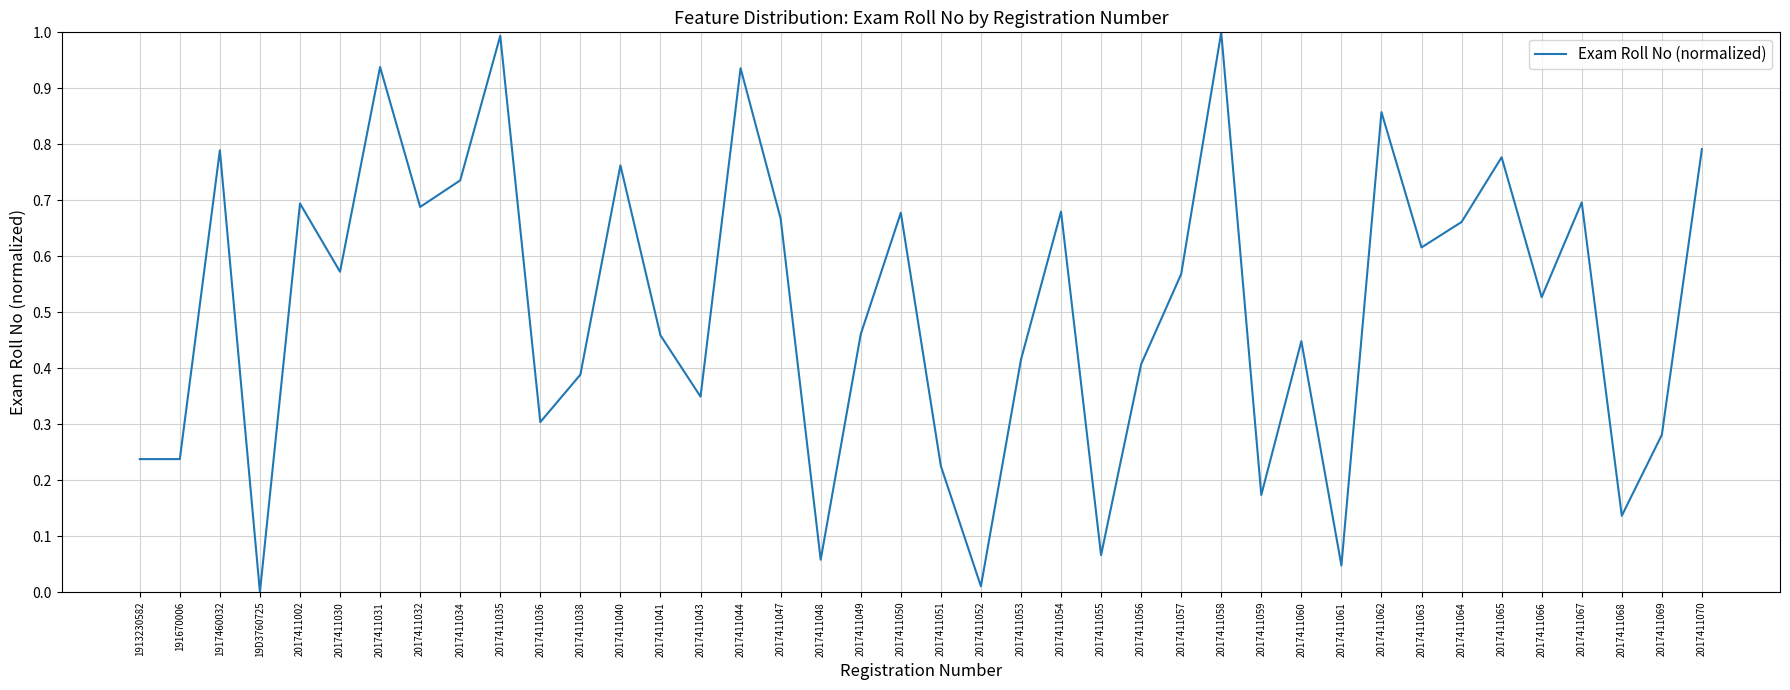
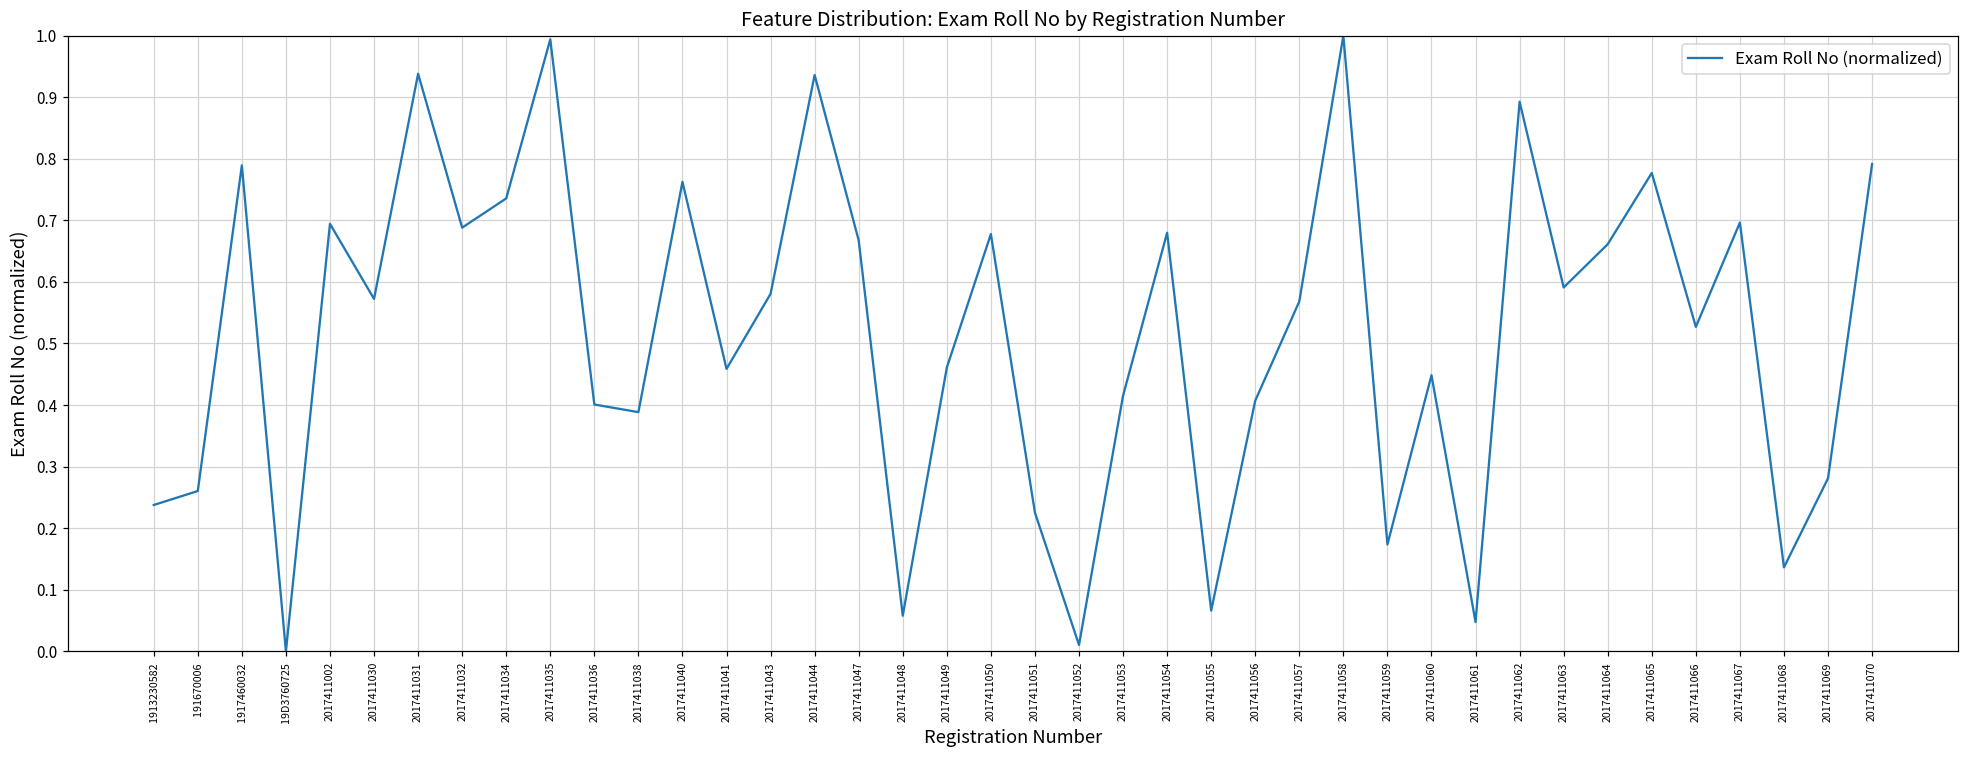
  {
    "1913230582": 0.24,
-   "191670006": 0.24,
+   "191670006": 0.26,
    "1917460032": 0.79,
    "19D3760725": 0.00,
    "2017411002": 0.69,
    "2017411030": 0.57,
    "2017411031": 0.94,
    "2017411032": 0.69,
    "2017411034": 0.74,
    "2017411035": 0.99,
-   "2017411036": 0.30,
+   "2017411036": 0.40,
    "2017411038": 0.39,
    "2017411040": 0.76,
    "2017411041": 0.46,
-   "2017411043": 0.35,
+   "2017411043": 0.58,
    "2017411044": 0.94,
    "2017411047": 0.67,
    "2017411048": 0.06,
    "2017411049": 0.46,
    "2017411050": 0.68,
    "2017411051": 0.23,
    "2017411052": 0.01,
    "2017411053": 0.42,
    "2017411054": 0.68,
    "2017411055": 0.07,
    "2017411056": 0.41,
    "2017411057": 0.57,
    "2017411058": 1.00,
    "2017411059": 0.17,
    "2017411060": 0.45,
    "2017411061": 0.05,
-   "2017411062": 0.86,
-   "2017411063": 0.62,
+   "2017411062": 0.89,
+   "2017411063": 0.59,
    "2017411064": 0.66,
    "2017411065": 0.78,
    "2017411066": 0.53,
    "2017411067": 0.70,
    "2017411068": 0.14,
    "2017411069": 0.28,
    "2017411070": 0.79
  }
